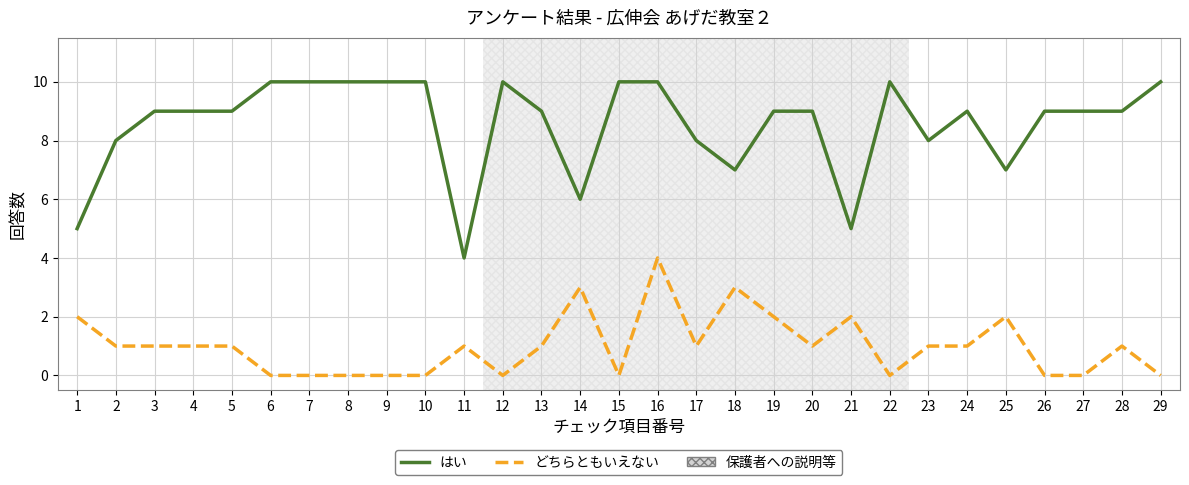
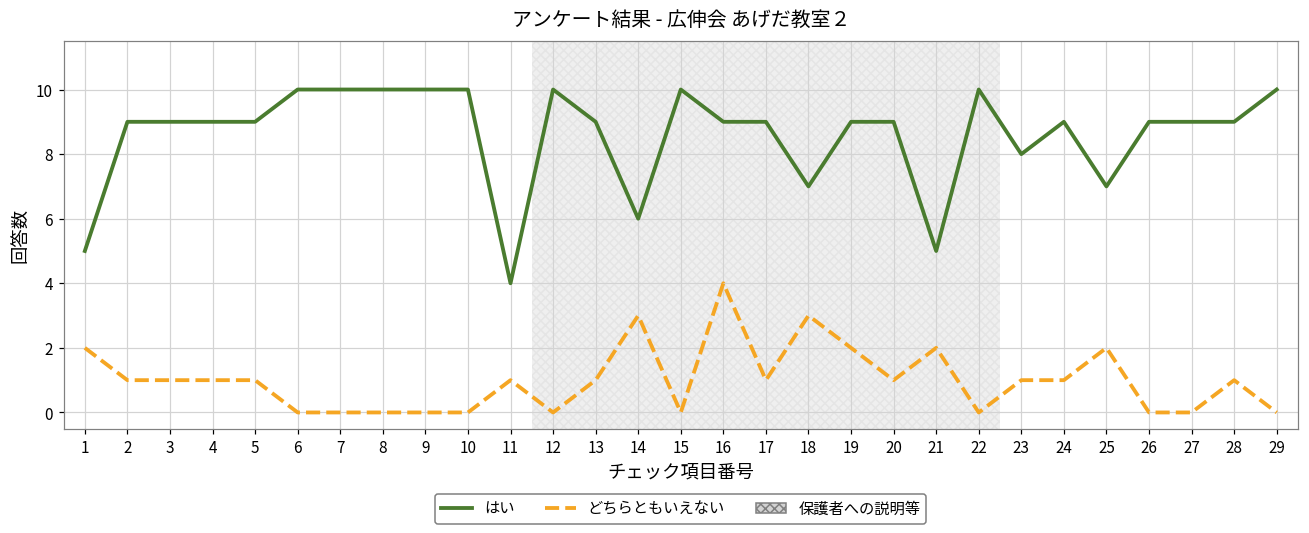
  {
    "はい": {
      "1": 5,
-     "2": 8,
+     "2": 9,
      "3": 9,
      "4": 9,
      "5": 9,
      "6": 10,
      "7": 10,
      "8": 10,
      "9": 10,
      "10": 10,
      "11": 4,
      "12": 10,
      "13": 9,
      "14": 6,
      "15": 10,
-     "16": 10,
-     "17": 8,
+     "16": 9,
+     "17": 9,
      "18": 7,
      "19": 9,
      "20": 9,
      "21": 5,
      "22": 10,
      "23": 8,
      "24": 9,
      "25": 7,
      "26": 9,
      "27": 9,
      "28": 9,
      "29": 10
    },
    "どちらともいえない": {
      "1": 2,
      "2": 1,
      "3": 1,
      "4": 1,
      "5": 1,
      "6": 0,
      "7": 0,
      "8": 0,
      "9": 0,
      "10": 0,
      "11": 1,
      "12": 0,
      "13": 1,
      "14": 3,
      "15": 0,
      "16": 4,
      "17": 1,
      "18": 3,
      "19": 2,
      "20": 1,
      "21": 2,
      "22": 0,
      "23": 1,
      "24": 1,
      "25": 2,
      "26": 0,
      "27": 0,
      "28": 1,
      "29": 0
    }
  }
